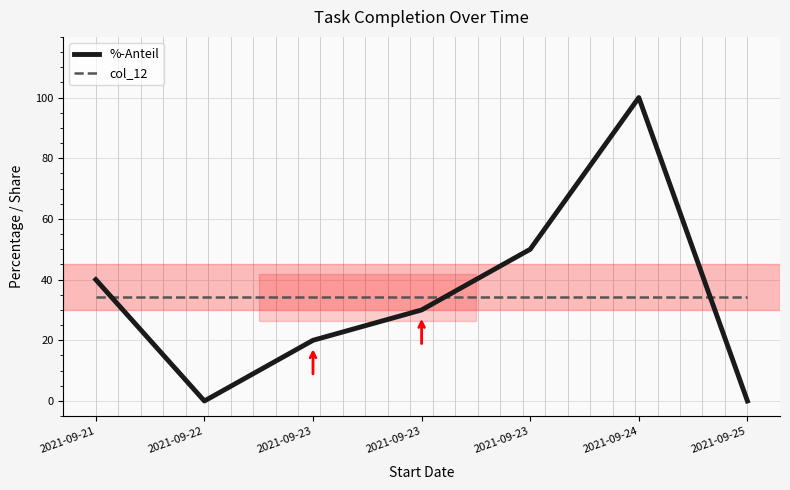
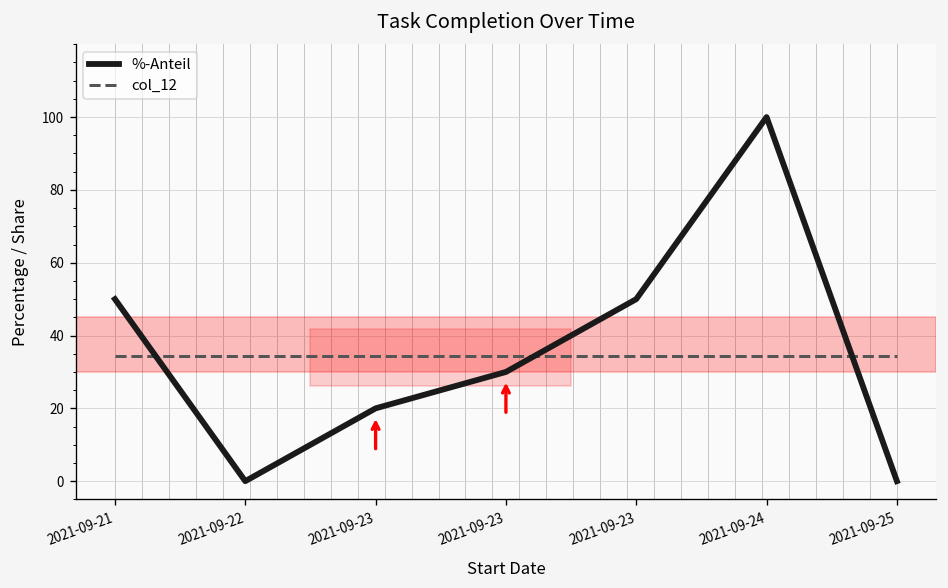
  {
    "%-Anteil": {
-     "2021-09-21": 40,
+     "2021-09-21": 50,
      "2021-09-22": 0,
      "2021-09-24": 100,
      "2021-09-25": 0
    },
    "col_12": {
      "2021-09-21": 34,
      "2021-09-22": 34,
      "2021-09-24": 34,
      "2021-09-25": 34
    }
  }
